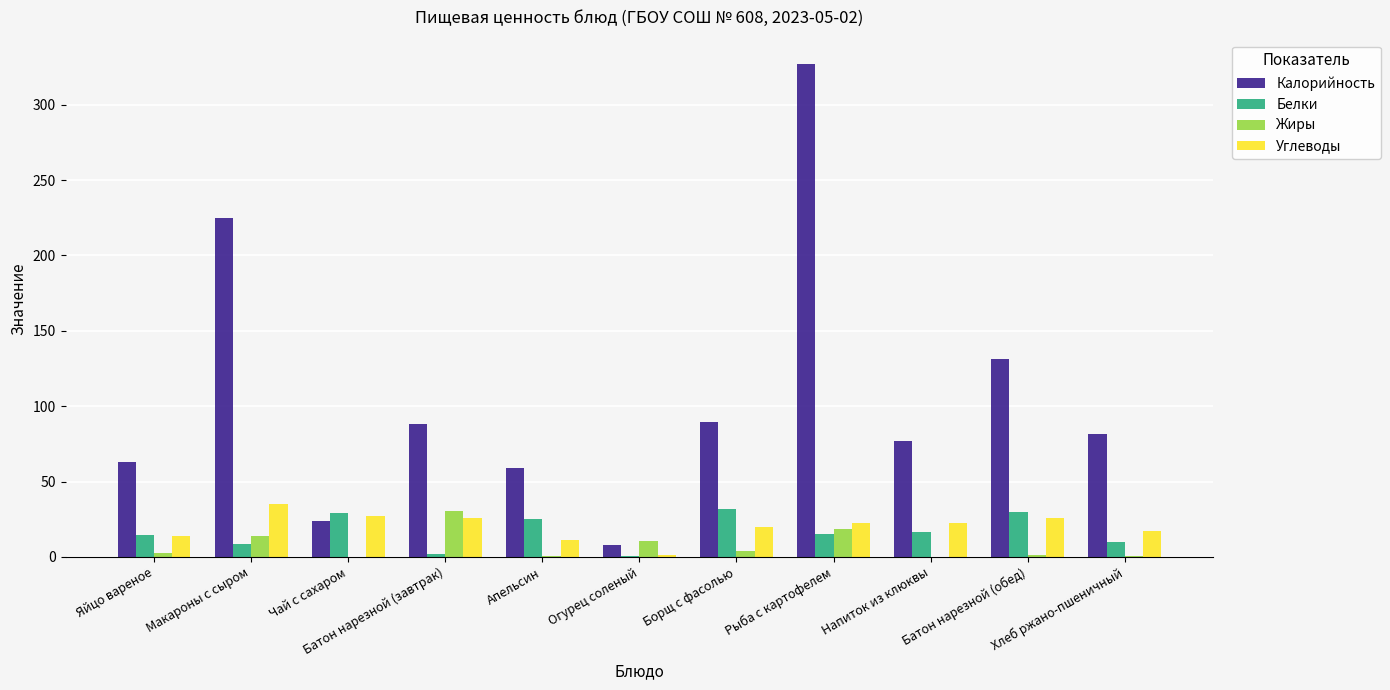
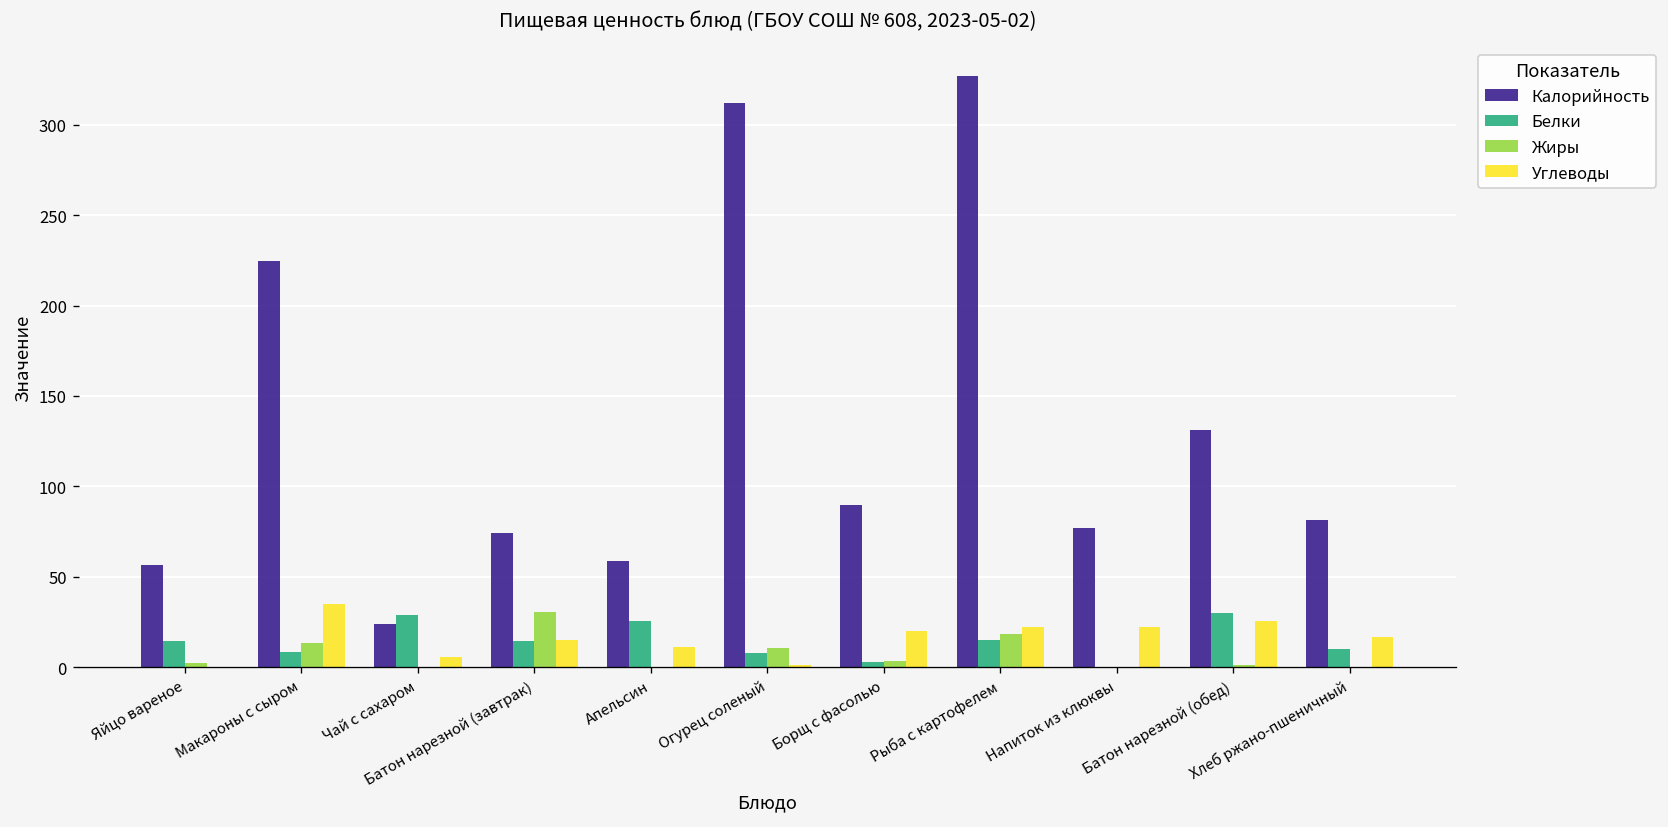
  {
    "Калорийность": {
-     "Яйцо вареное": 63,
+     "Яйцо вареное": 57,
      "Макароны с сыром": 225,
      "Чай с сахаром": 24,
-     "Батон нарезной (завтрак)": 88,
+     "Батон нарезной (завтрак)": 74,
      "Апельсин": 59,
-     "Огурец соленый": 8,
+     "Огурец соленый": 312,
      "Борщ с фасолью": 90,
      "Рыба с картофелем": 327,
      "Напиток из клюквы": 77,
      "Батон нарезной (обед)": 131,
      "Хлеб ржано-пшеничный": 82
    },
    "Белки": {
      "Яйцо вареное": 14,
      "Макароны с сыром": 9,
      "Чай с сахаром": 29,
-     "Батон нарезной (завтрак)": 2,
+     "Батон нарезной (завтрак)": 14,
      "Апельсин": 25,
-     "Огурец соленый": 0,
-     "Борщ с фасолью": 32,
+     "Огурец соленый": 8,
+     "Борщ с фасолью": 3,
      "Рыба с картофелем": 15,
-     "Напиток из клюквы": 16,
+     "Напиток из клюквы": 0,
      "Батон нарезной (обед)": 30,
      "Хлеб ржано-пшеничный": 10
    },
    "Жиры": {
      "Яйцо вареное": 2,
      "Макароны с сыром": 14,
      "Чай с сахаром": 0,
      "Батон нарезной (завтрак)": 30,
      "Огурец соленый": 10,
      "Борщ с фасолью": 4,
      "Рыба с картофелем": 18
    },
    "Углеводы": {
-     "Яйцо вареное": 14,
+     "Яйцо вареное": 0,
      "Макароны с сыром": 35,
-     "Чай с сахаром": 27,
-     "Батон нарезной (завтрак)": 26,
+     "Чай с сахаром": 6,
+     "Батон нарезной (завтрак)": 15,
      "Апельсин": 11,
      "Борщ с фасолью": 20,
      "Рыба с картофелем": 22,
      "Напиток из клюквы": 22,
      "Батон нарезной (обед)": 26,
      "Хлеб ржано-пшеничный": 17
    }
  }
